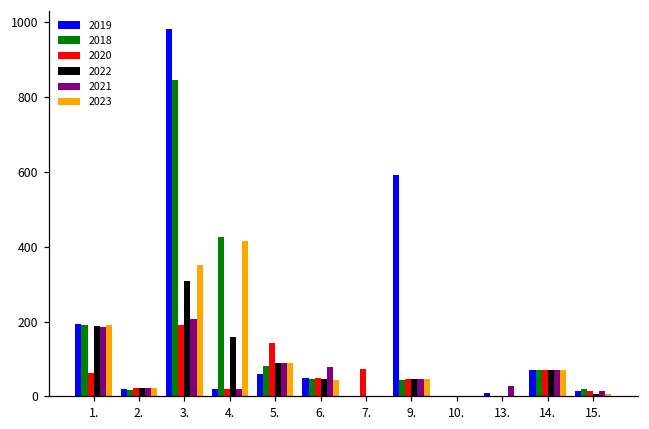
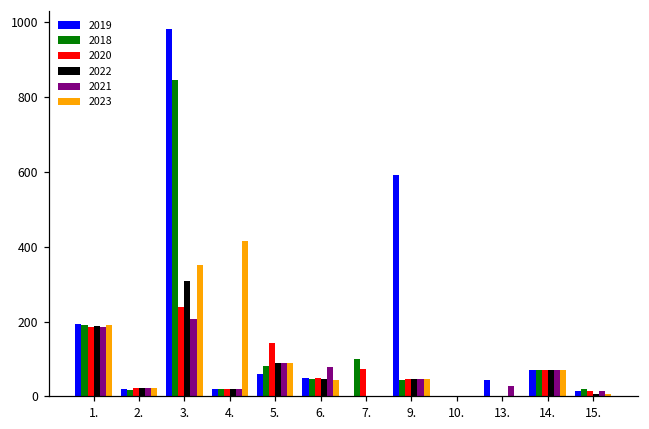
  {
    "2019": {
      "1.": 190,
      "2.": 20,
      "3.": 980,
      "4.": 20,
      "5.": 60,
      "6.": 50,
      "9.": 590,
      "10.": 0,
-     "13.": 10,
+     "13.": 40,
      "14.": 70,
      "15.": 10
    },
    "2018": {
      "1.": 190,
      "2.": 20,
      "3.": 850,
-     "4.": 430,
+     "4.": 20,
      "5.": 80,
      "6.": 50,
-     "7.": 0,
+     "7.": 100,
      "9.": 40,
      "14.": 70,
      "15.": 20
    },
    "2020": {
-     "1.": 60,
+     "1.": 180,
      "2.": 20,
-     "3.": 190,
+     "3.": 240,
      "4.": 20,
      "5.": 140,
      "6.": 50,
      "7.": 70,
      "9.": 50,
      "13.": 0,
      "14.": 70,
      "15.": 10
    },
    "2022": {
      "1.": 190,
      "2.": 20,
      "3.": 310,
-     "4.": 160,
+     "4.": 20,
      "5.": 90,
      "6.": 50,
      "9.": 50,
      "10.": 0,
      "14.": 70
    },
    "2021": {
      "1.": 190,
      "2.": 20,
      "3.": 210,
      "4.": 20,
      "5.": 90,
      "6.": 80,
      "9.": 50,
      "10.": 0,
      "13.": 30,
      "14.": 70,
      "15.": 10
    },
    "2023": {
      "1.": 190,
      "2.": 20,
      "3.": 350,
      "4.": 420,
      "5.": 90,
      "6.": 40,
      "9.": 50,
      "10.": 0,
      "14.": 70
    }
  }
